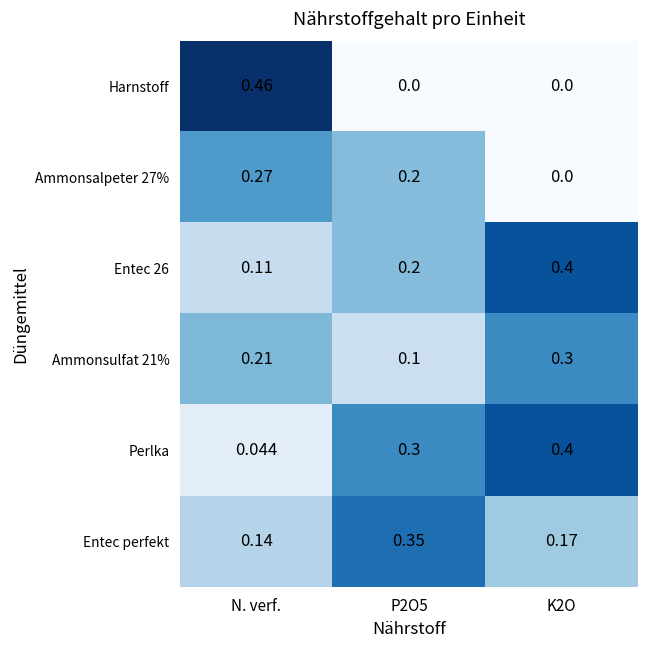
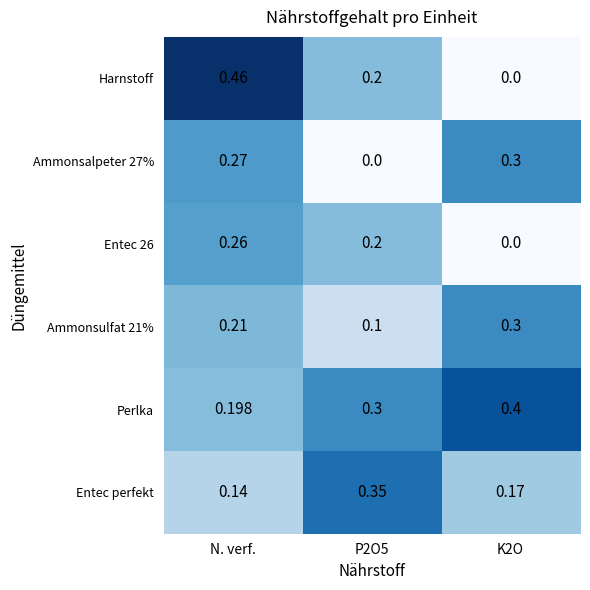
  {
    "Harnstoff": {
      "N. verf.": 0.46,
-     "P2O5": 0.0,
+     "P2O5": 0.2,
      "K2O": 0.0
    },
    "Ammonsalpeter 27%": {
      "N. verf.": 0.27,
-     "P2O5": 0.2,
-     "K2O": 0.0
+     "P2O5": 0.0,
+     "K2O": 0.3
    },
    "Entec 26": {
-     "N. verf.": 0.11,
+     "N. verf.": 0.26,
      "P2O5": 0.2,
-     "K2O": 0.4
+     "K2O": 0.0
    },
    "Ammonsulfat 21%": {
      "N. verf.": 0.21,
      "P2O5": 0.1,
      "K2O": 0.3
    },
    "Perlka": {
-     "N. verf.": 0.044,
+     "N. verf.": 0.198,
      "P2O5": 0.3,
      "K2O": 0.4
    },
    "Entec perfekt": {
      "N. verf.": 0.14,
      "P2O5": 0.35,
      "K2O": 0.17
    }
  }
